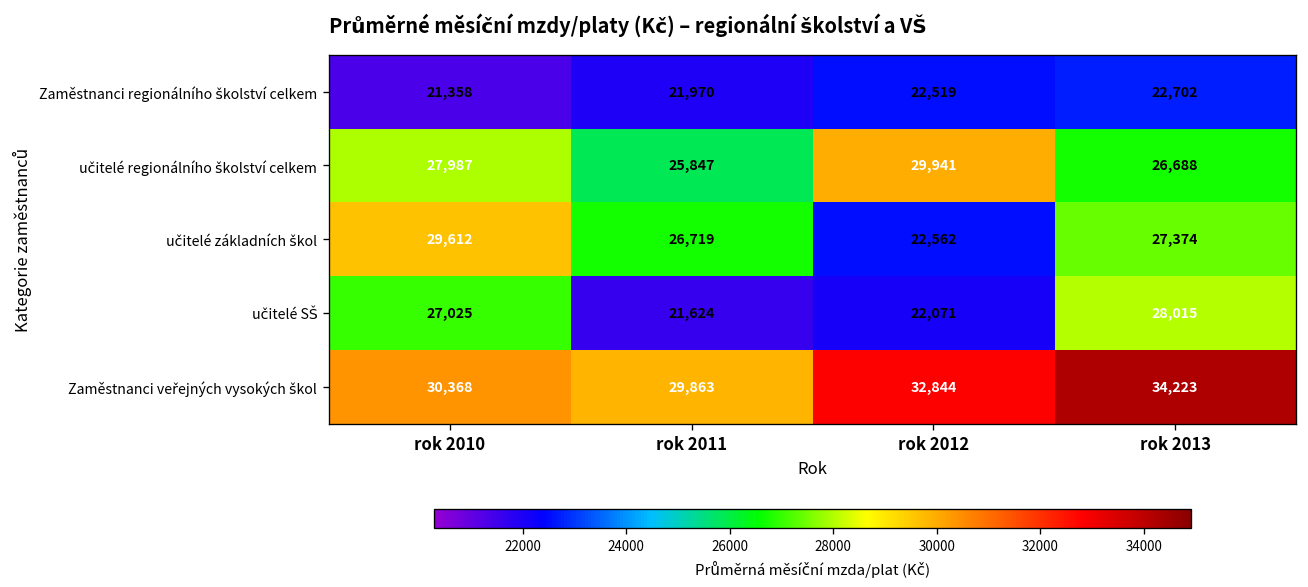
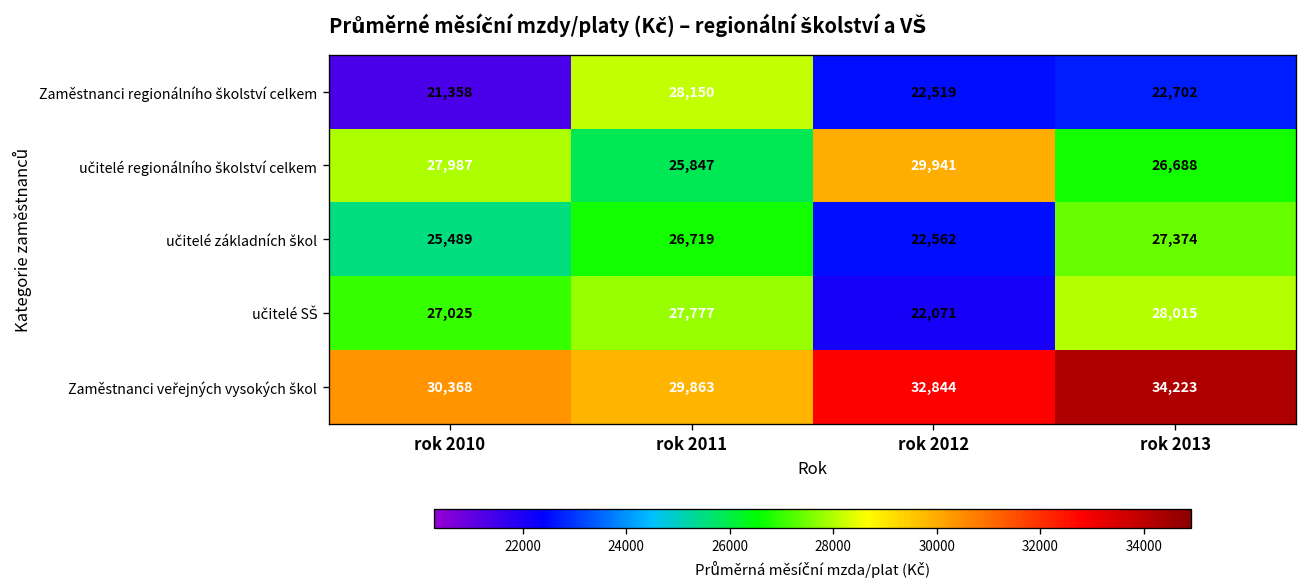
  {
    "Zaměstnanci regionálního školství celkem": {
      "rok 2010": "21,358",
-     "rok 2011": "21,970",
+     "rok 2011": "28,150",
      "rok 2012": "22,519",
      "rok 2013": "22,702"
    },
    "učitelé regionálního školství celkem": {
      "rok 2010": "27,987",
      "rok 2011": "25,847",
      "rok 2012": "29,941",
      "rok 2013": "26,688"
    },
    "učitelé základních škol": {
-     "rok 2010": "29,612",
+     "rok 2010": "25,489",
      "rok 2011": "26,719",
      "rok 2012": "22,562",
      "rok 2013": "27,374"
    },
    "učitelé SŠ": {
      "rok 2010": "27,025",
-     "rok 2011": "21,624",
+     "rok 2011": "27,777",
      "rok 2012": "22,071",
      "rok 2013": "28,015"
    },
    "Zaměstnanci veřejných vysokých škol": {
      "rok 2010": "30,368",
      "rok 2011": "29,863",
      "rok 2012": "32,844",
      "rok 2013": "34,223"
    }
  }
